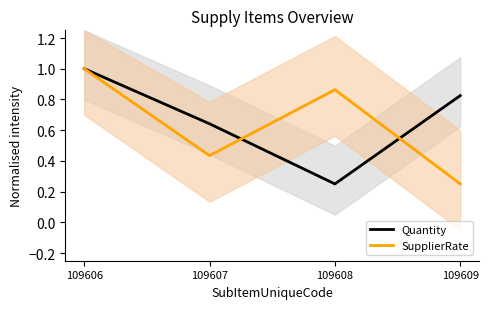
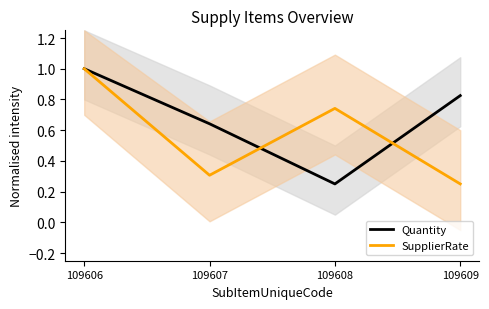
  {
    "Quantity": {
      "109608": 0.25,
      "109609": 0.83
    },
    "SupplierRate": {
-     "109607": 0.43,
-     "109608": 0.86,
+     "109607": 0.31,
+     "109608": 0.74,
      "109609": 0.25
    }
  }
